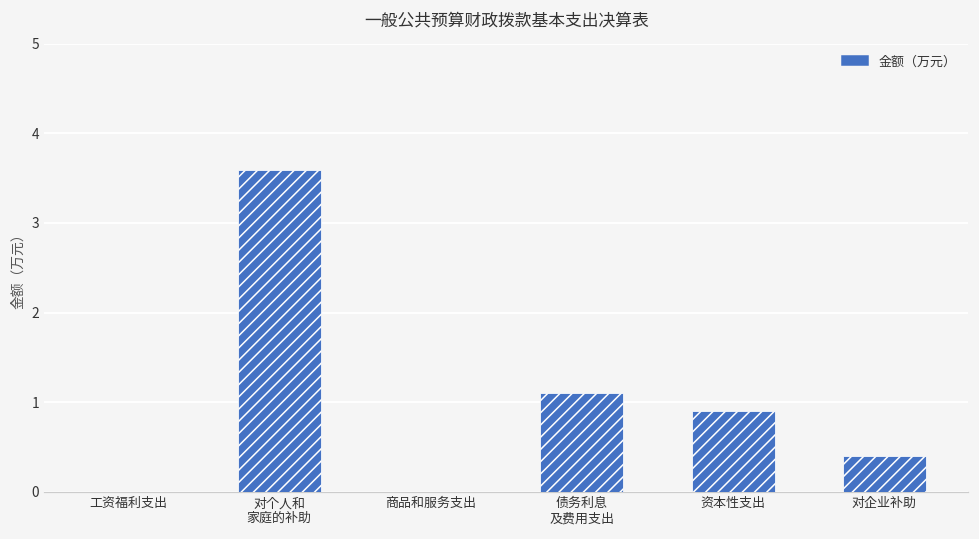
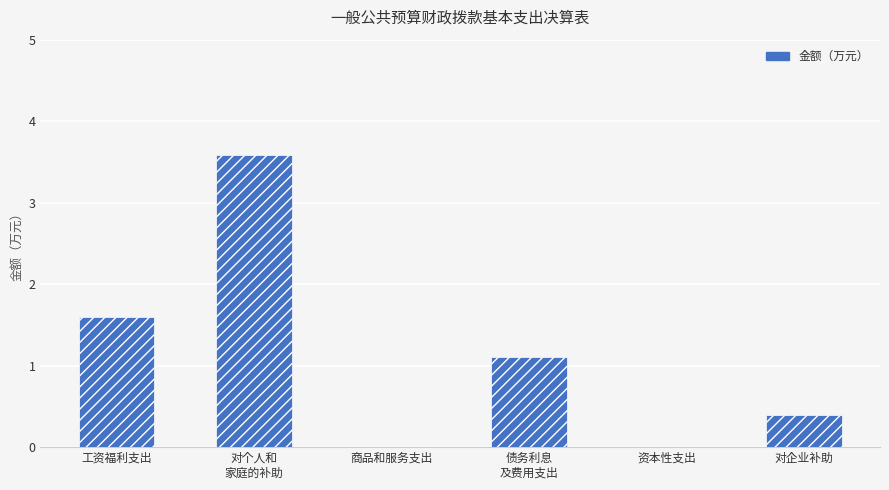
  {
-   "工资福利支出": 0.0,
+   "工资福利支出": 1.6,
    "对个人和 家庭的补助": 3.6,
    "商品和服务支出": 0.0,
    "债务利息 及费用支出": 1.1,
-   "资本性支出": 0.9,
+   "资本性支出": 0.0,
    "对企业补助": 0.4
  }
